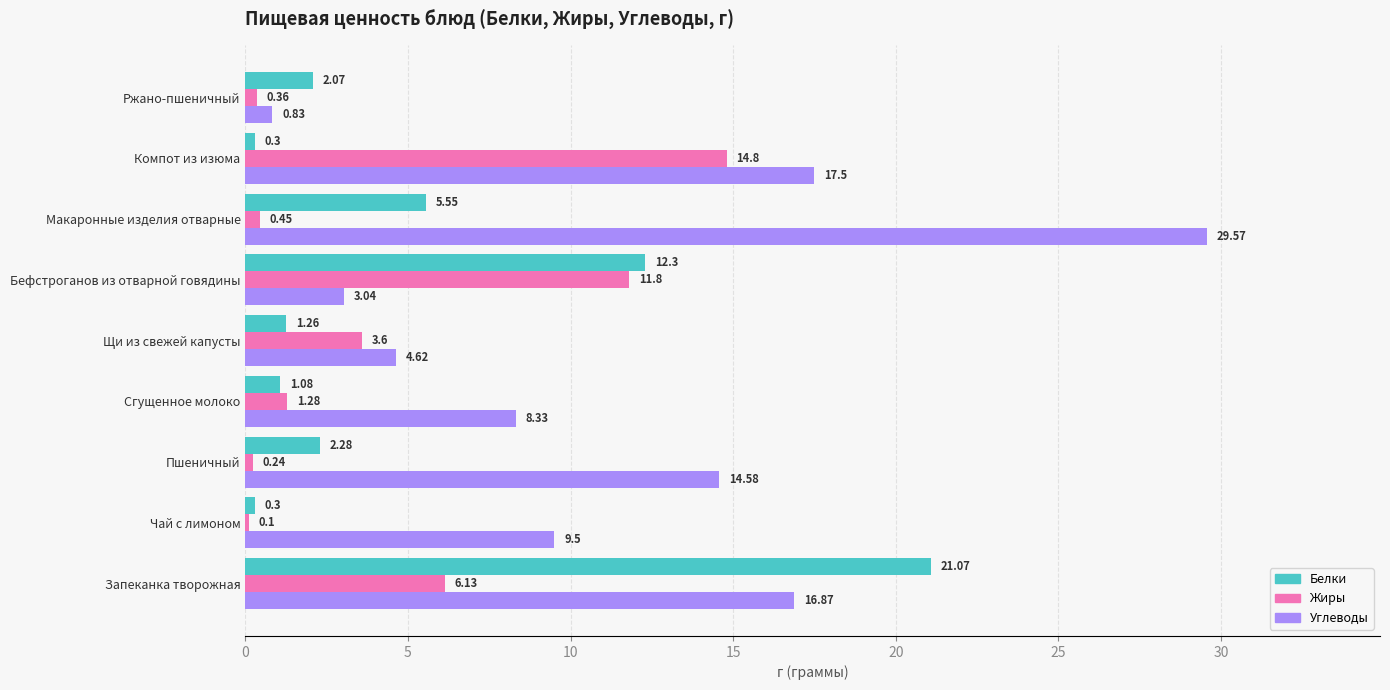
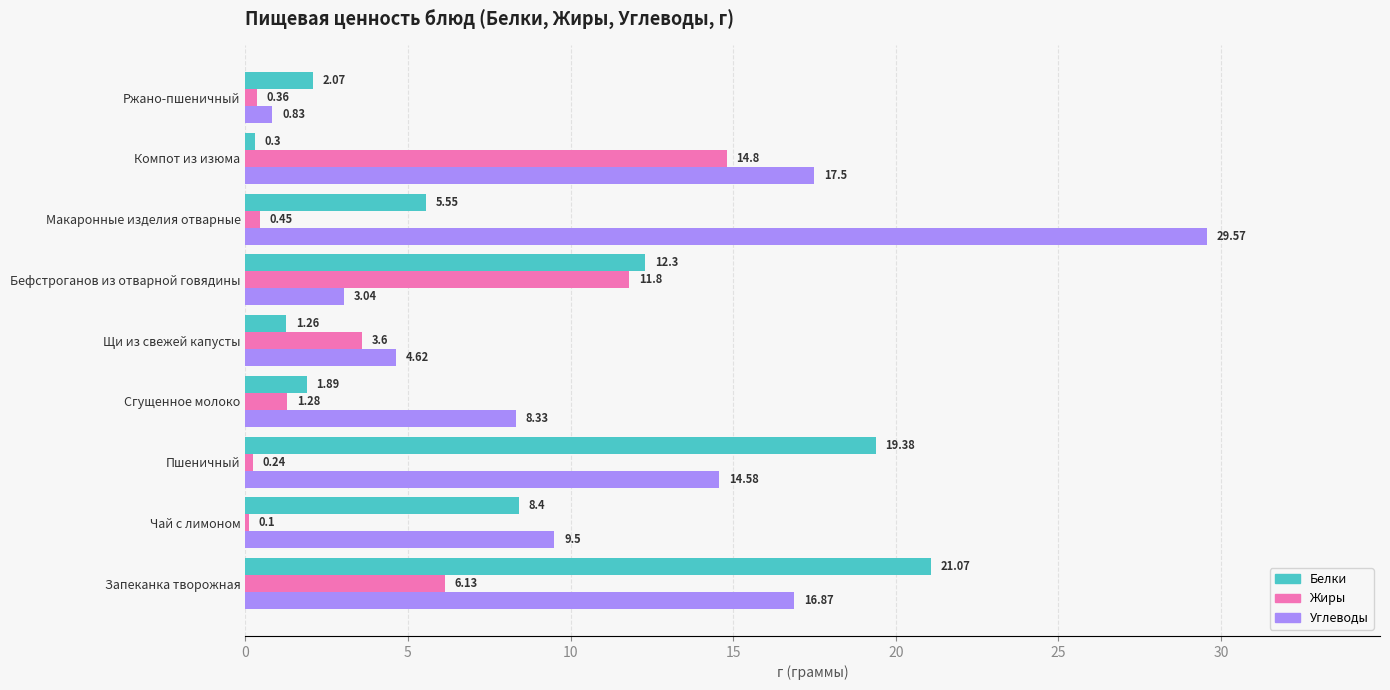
  {
    "Белки": {
      "Ржано-пшеничный": 2.07,
      "Компот из изюма": 0.3,
      "Макаронные изделия отварные": 5.55,
      "Бефстроганов из отварной говядины": 12.3,
      "Щи из свежей капусты": 1.26,
-     "Сгущенное молоко": 1.08,
-     "Пшеничный": 2.28,
-     "Чай с лимоном": 0.3,
+     "Сгущенное молоко": 1.89,
+     "Пшеничный": 19.38,
+     "Чай с лимоном": 8.4,
      "Запеканка творожная": 21.07
    },
    "Жиры": {
      "Ржано-пшеничный": 0.36,
      "Компот из изюма": 14.8,
      "Макаронные изделия отварные": 0.45,
      "Бефстроганов из отварной говядины": 11.8,
      "Щи из свежей капусты": 3.6,
      "Сгущенное молоко": 1.28,
      "Пшеничный": 0.24,
      "Чай с лимоном": 0.1,
      "Запеканка творожная": 6.13
    },
    "Углеводы": {
      "Ржано-пшеничный": 0.83,
      "Компот из изюма": 17.5,
      "Макаронные изделия отварные": 29.57,
      "Бефстроганов из отварной говядины": 3.04,
      "Щи из свежей капусты": 4.62,
      "Сгущенное молоко": 8.33,
      "Пшеничный": 14.58,
      "Чай с лимоном": 9.5,
      "Запеканка творожная": 16.87
    }
  }
